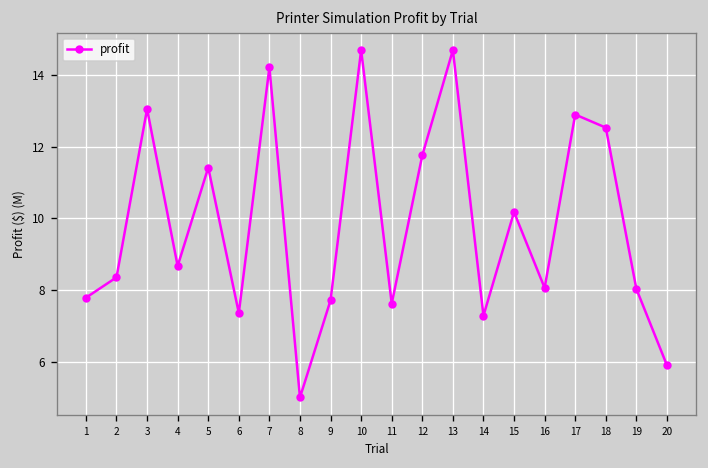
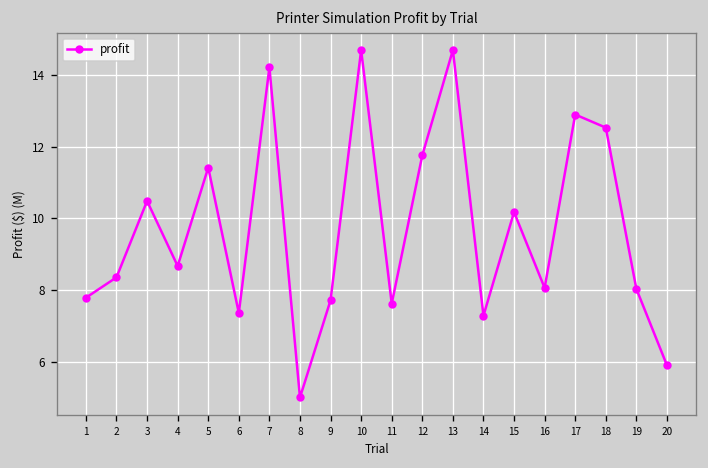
  {
    "1": 7.8,
    "2": 8.4,
-   "3": 13.1,
+   "3": 10.5,
    "4": 8.7,
    "5": 11.4,
    "6": 7.4,
    "7": 14.2,
    "8": 5.0,
    "9": 7.7,
    "10": 14.7,
    "11": 7.6,
    "12": 11.8,
    "13": 14.7,
    "14": 7.3,
    "15": 10.2,
    "16": 8.1,
    "17": 12.9,
    "18": 12.5,
    "19": 8.0,
    "20": 5.9
  }
